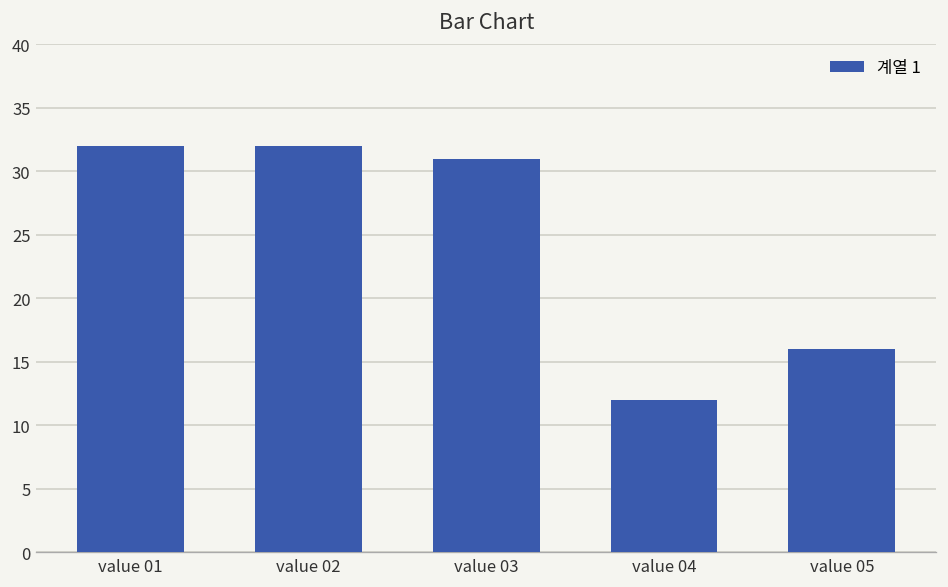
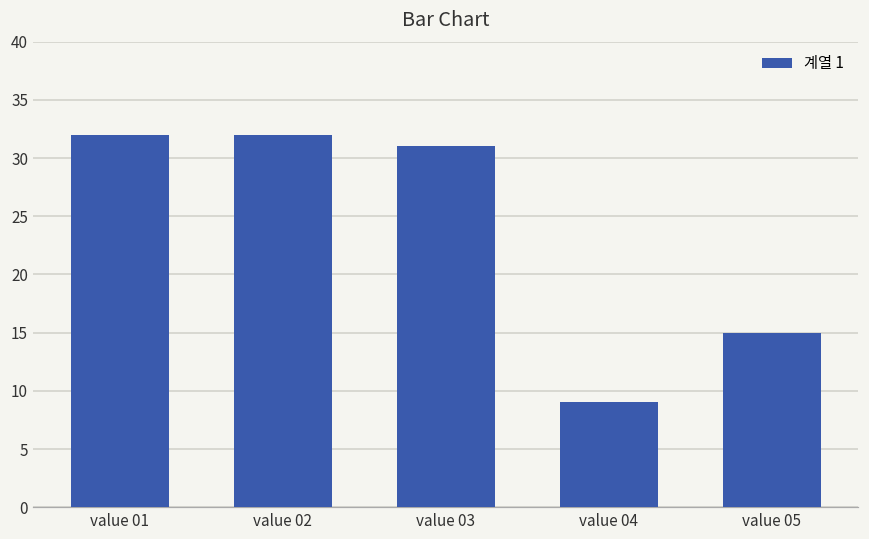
  {
    "value 01": 32,
    "value 02": 32,
    "value 03": 31,
-   "value 04": 12,
-   "value 05": 16
+   "value 04": 9,
+   "value 05": 15
  }
